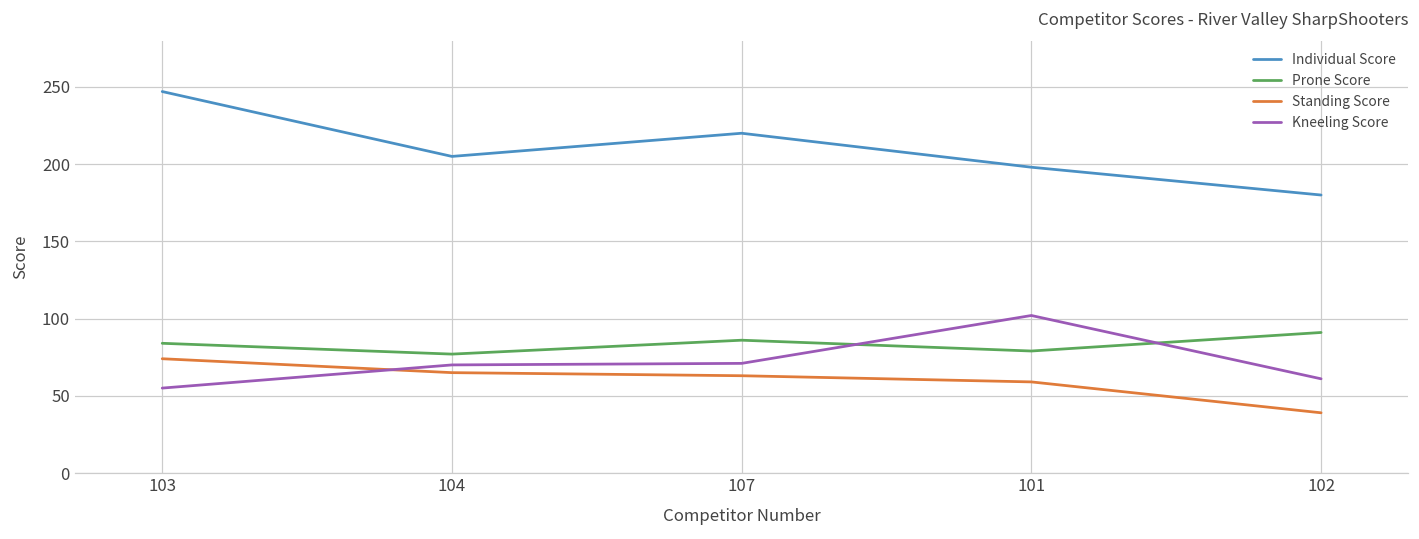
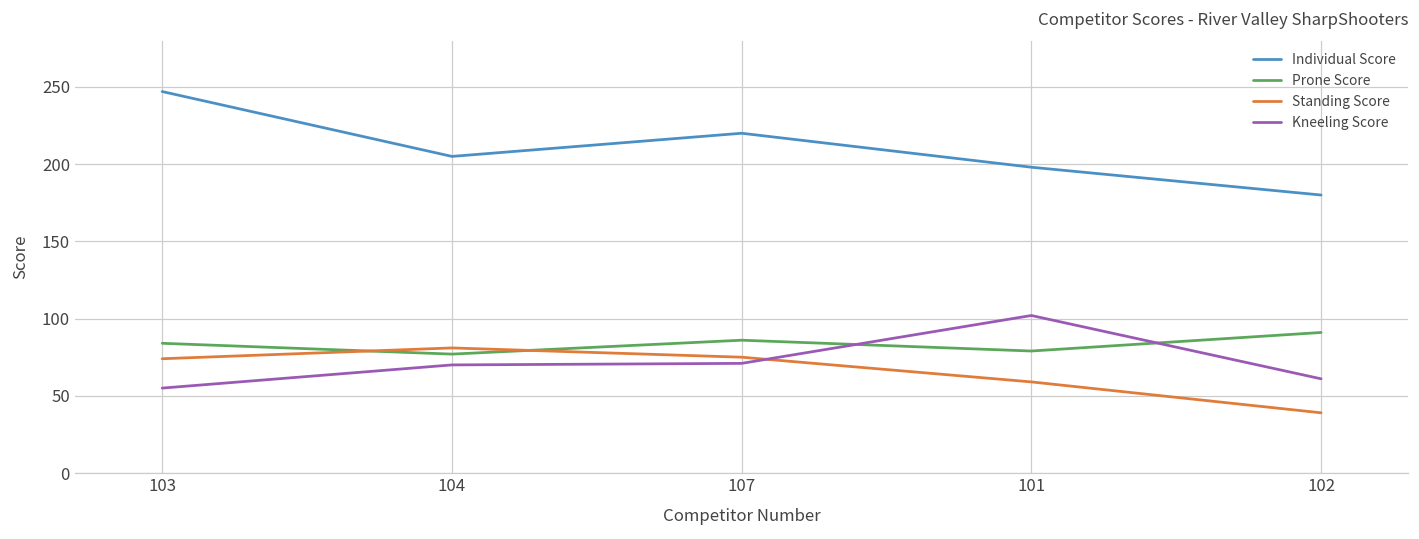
  {
    "Individual Score": {
      "103": 247,
      "104": 205,
      "107": 220,
      "101": 198,
      "102": 180
    },
    "Prone Score": {
      "103": 84,
      "104": 77,
      "107": 86,
      "101": 79,
      "102": 91
    },
    "Standing Score": {
      "103": 74,
-     "104": 65,
-     "107": 63,
+     "104": 81,
+     "107": 75,
      "101": 59,
      "102": 39
    },
    "Kneeling Score": {
      "103": 55,
      "104": 70,
      "107": 71,
      "101": 102,
      "102": 61
    }
  }
